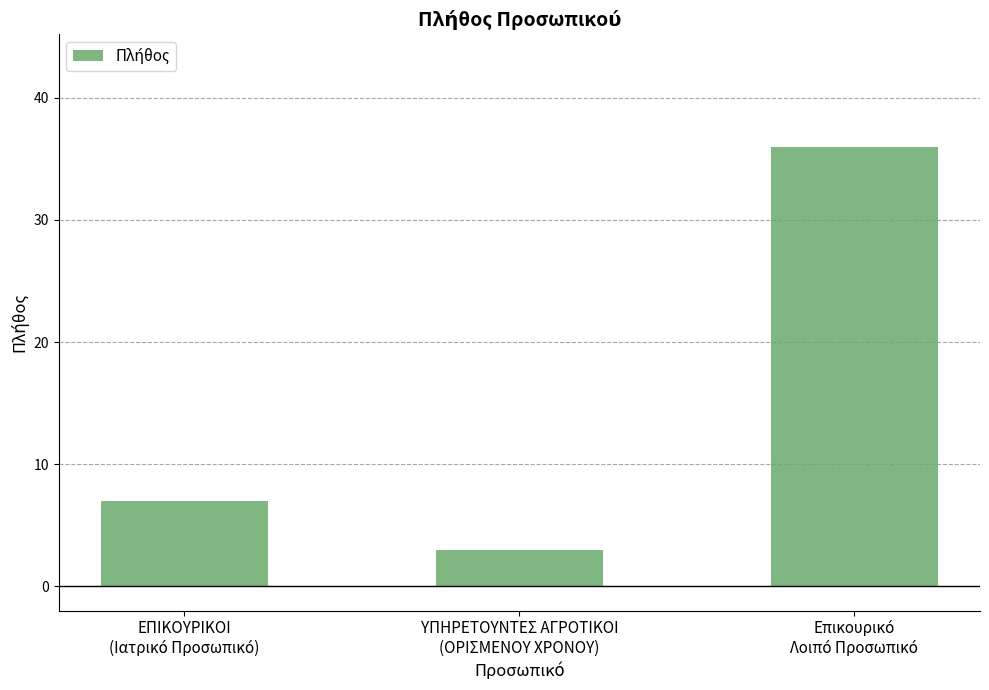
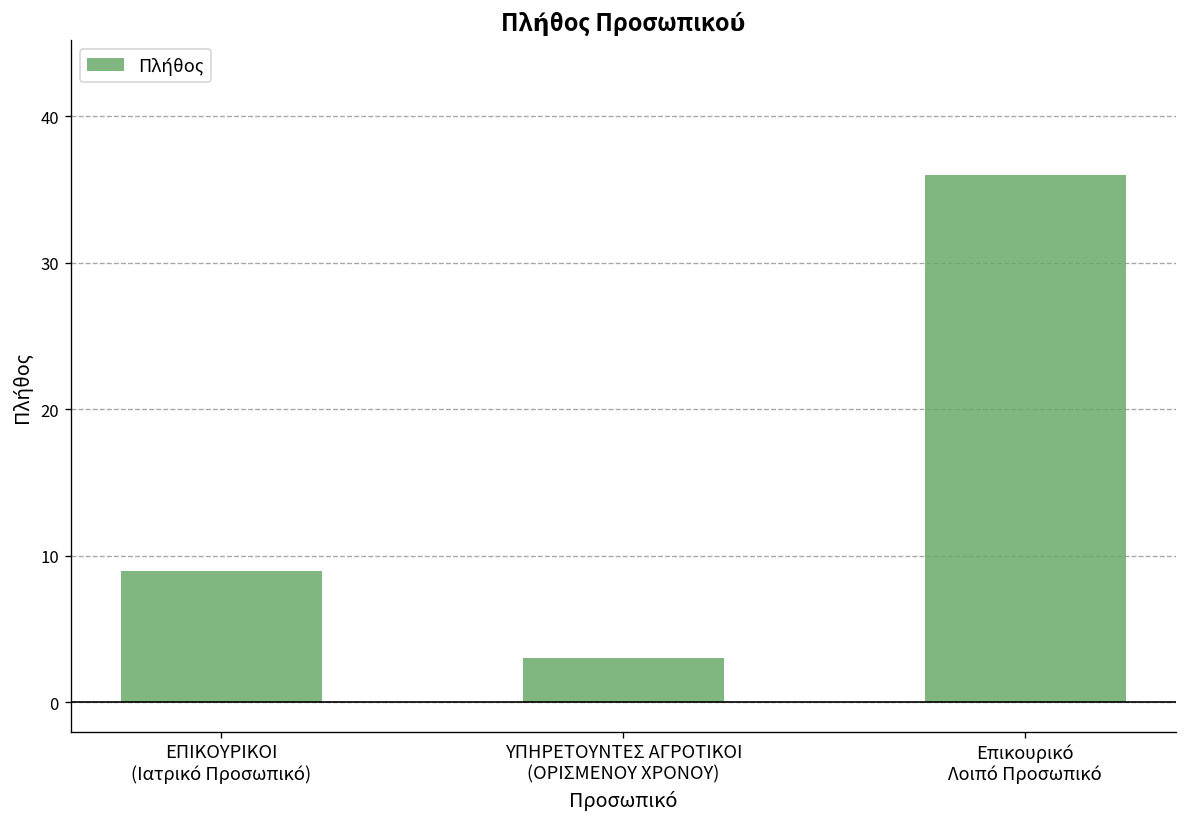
  {
-   "ΕΠΙΚΟΥΡΙΚΟΙ (Ιατρικό Προσωπικό)": 7,
+   "ΕΠΙΚΟΥΡΙΚΟΙ (Ιατρικό Προσωπικό)": 9,
    "ΥΠΗΡΕΤΟΥΝΤΕΣ ΑΓΡΟΤΙΚΟΙ (ΟΡΙΣΜΕΝΟΥ ΧΡΟΝΟΥ)": 3,
    "Επικουρικό Λοιπό Προσωπικό": 36
  }
